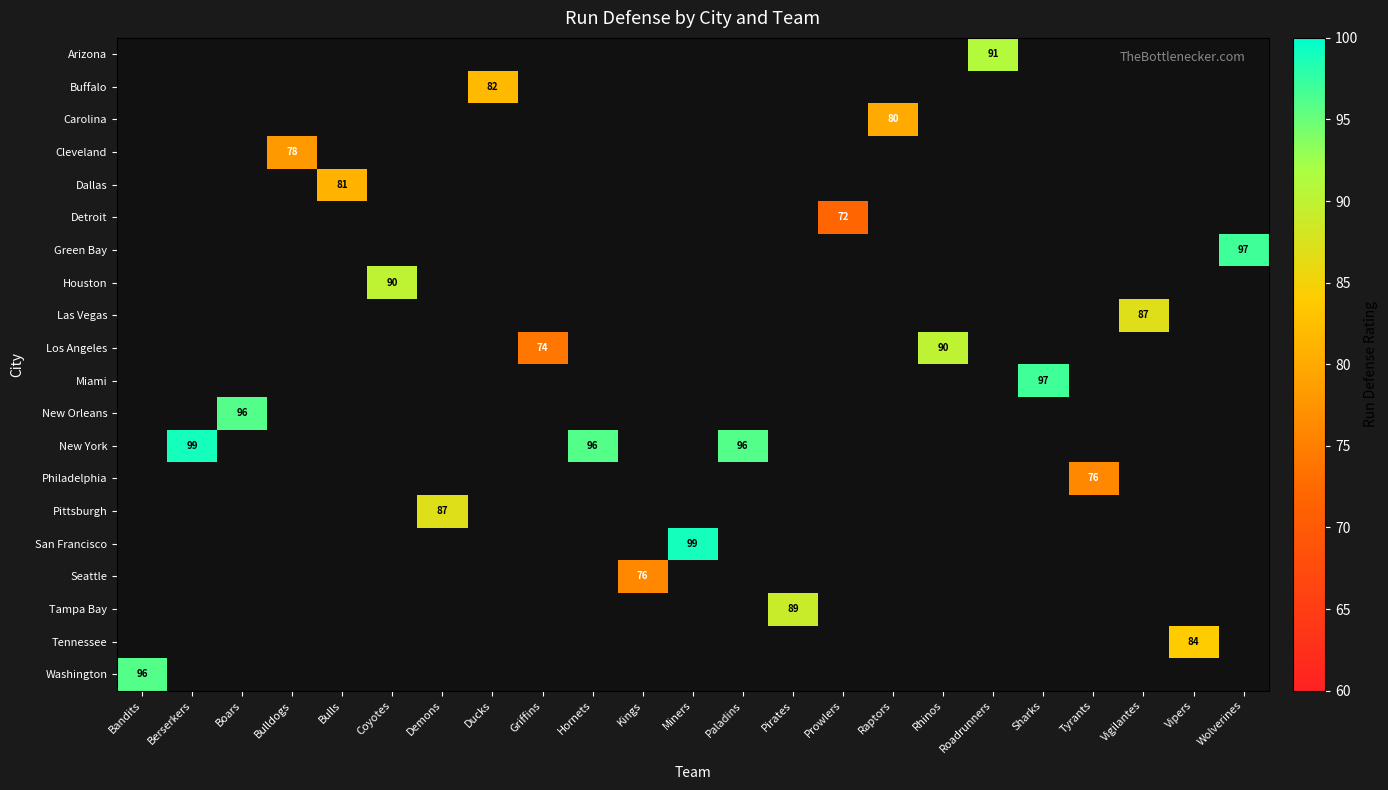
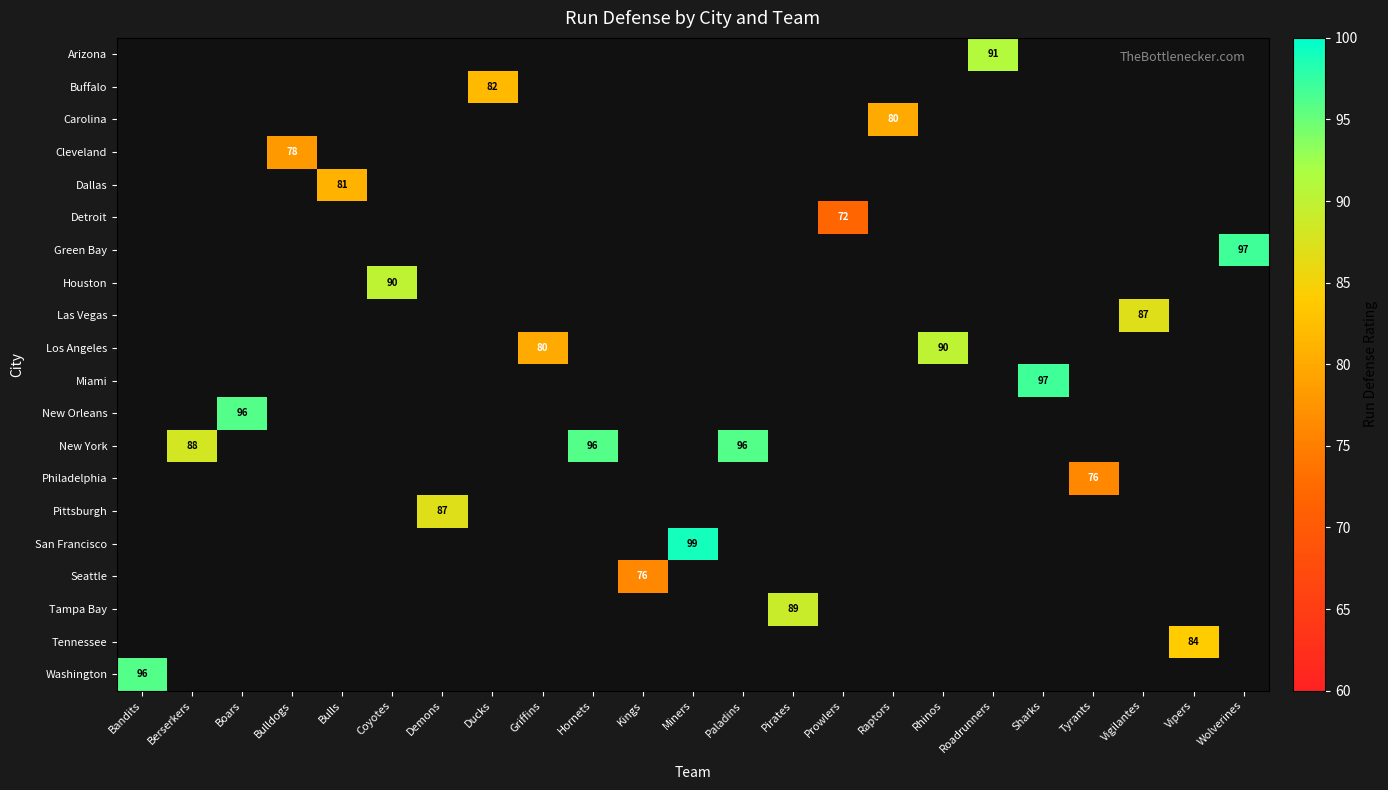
  {
    "Arizona": {
      "Roadrunners": 91
    },
    "Buffalo": {
      "Ducks": 82
    },
    "Carolina": {
      "Raptors": 80
    },
    "Cleveland": {
      "Bulldogs": 78
    },
    "Dallas": {
      "Bulls": 81
    },
    "Detroit": {
      "Prowlers": 72
    },
    "Green Bay": {
      "Wolverines": 97
    },
    "Houston": {
      "Coyotes": 90
    },
    "Las Vegas": {
      "Vigilantes": 87
    },
    "Los Angeles": {
-     "Griffins": 74,
+     "Griffins": 80,
      "Rhinos": 90
    },
    "Miami": {
      "Sharks": 97
    },
    "New Orleans": {
      "Boars": 96
    },
    "New York": {
-     "Berserkers": 99,
+     "Berserkers": 88,
      "Hornets": 96,
      "Paladins": 96
    },
    "Philadelphia": {
      "Tyrants": 76
    },
    "Pittsburgh": {
      "Demons": 87
    },
    "San Francisco": {
      "Miners": 99
    },
    "Seattle": {
      "Kings": 76
    },
    "Tampa Bay": {
      "Pirates": 89
    },
    "Tennessee": {
      "Vipers": 84
    },
    "Washington": {
      "Bandits": 96
    }
  }
